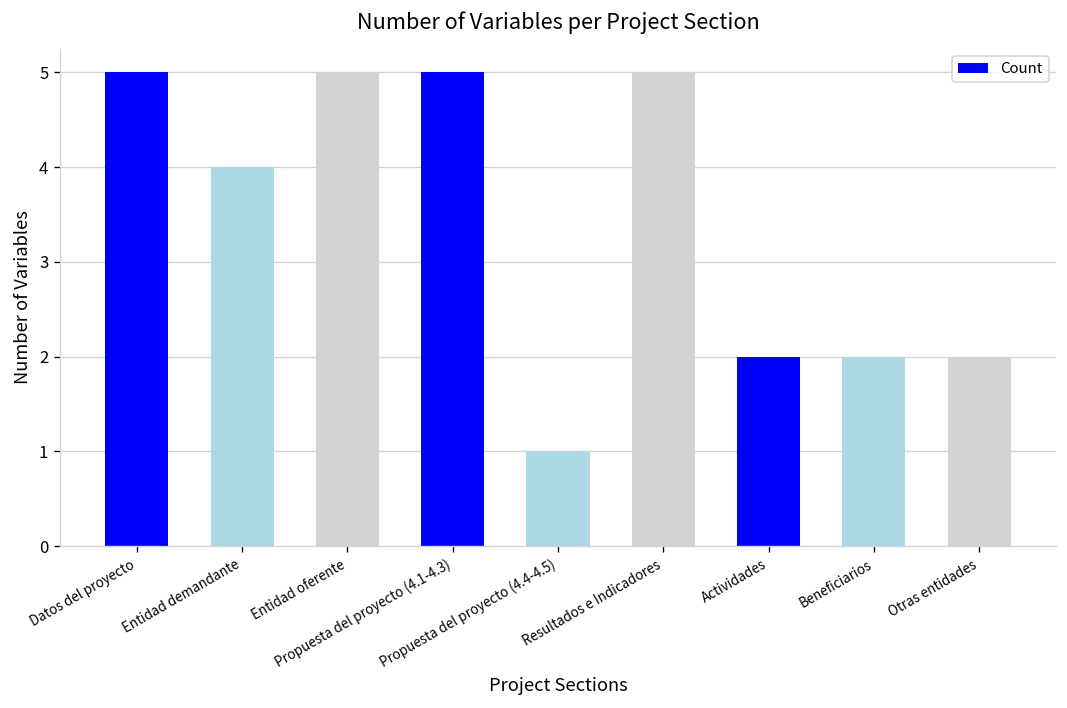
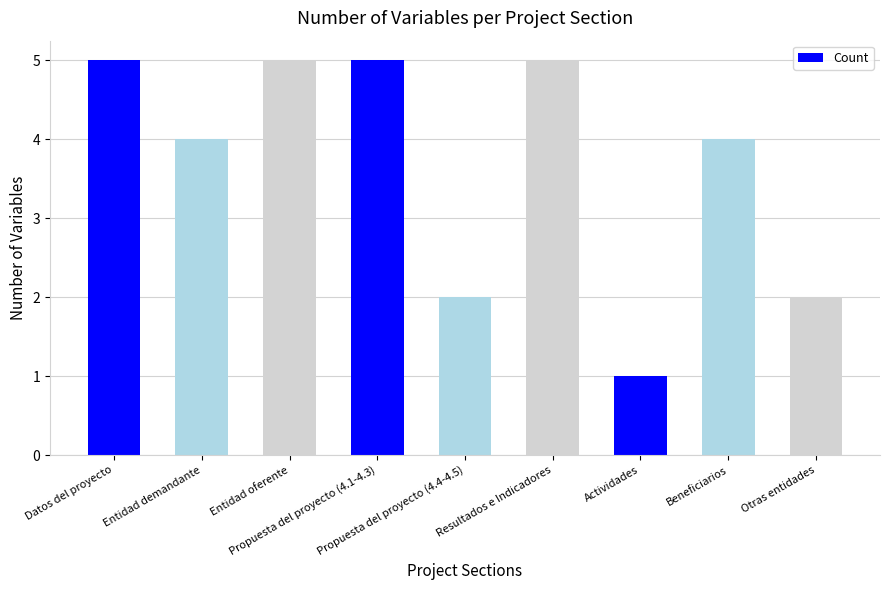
  {
    "Datos del proyecto": 5,
    "Entidad demandante": 4,
    "Entidad oferente": 5,
    "Propuesta del proyecto (4.1-4.3)": 5,
-   "Propuesta del proyecto (4.4-4.5)": 1,
+   "Propuesta del proyecto (4.4-4.5)": 2,
    "Resultados e Indicadores": 5,
-   "Actividades": 2,
-   "Beneficiarios": 2,
+   "Actividades": 1,
+   "Beneficiarios": 4,
    "Otras entidades": 2
  }
